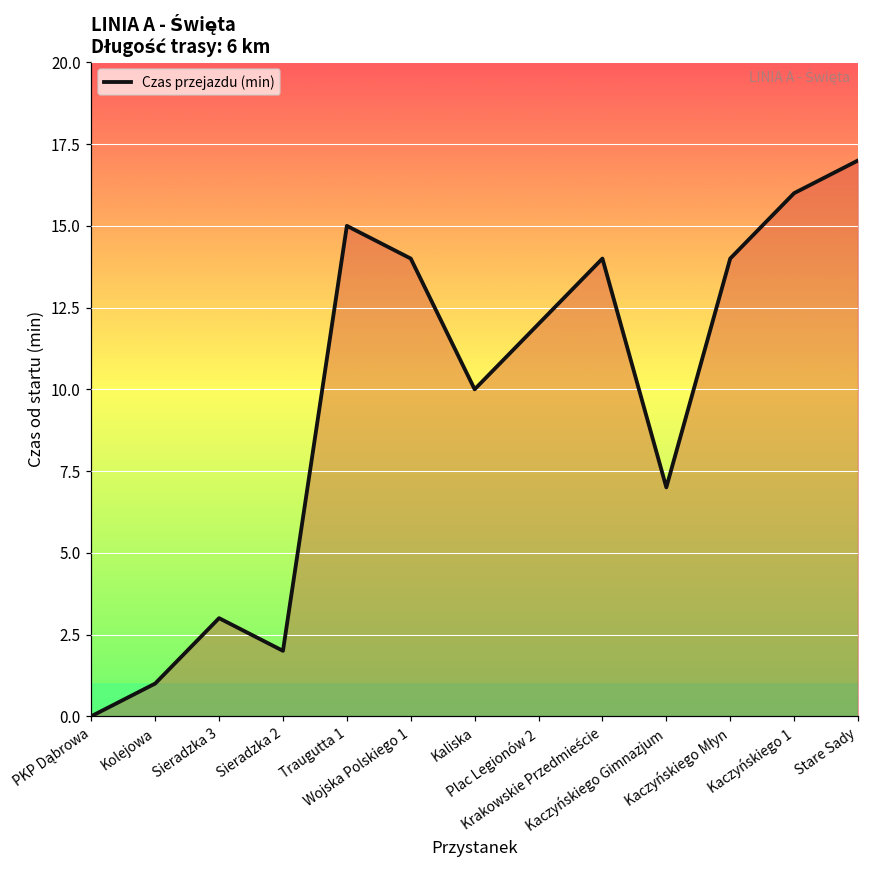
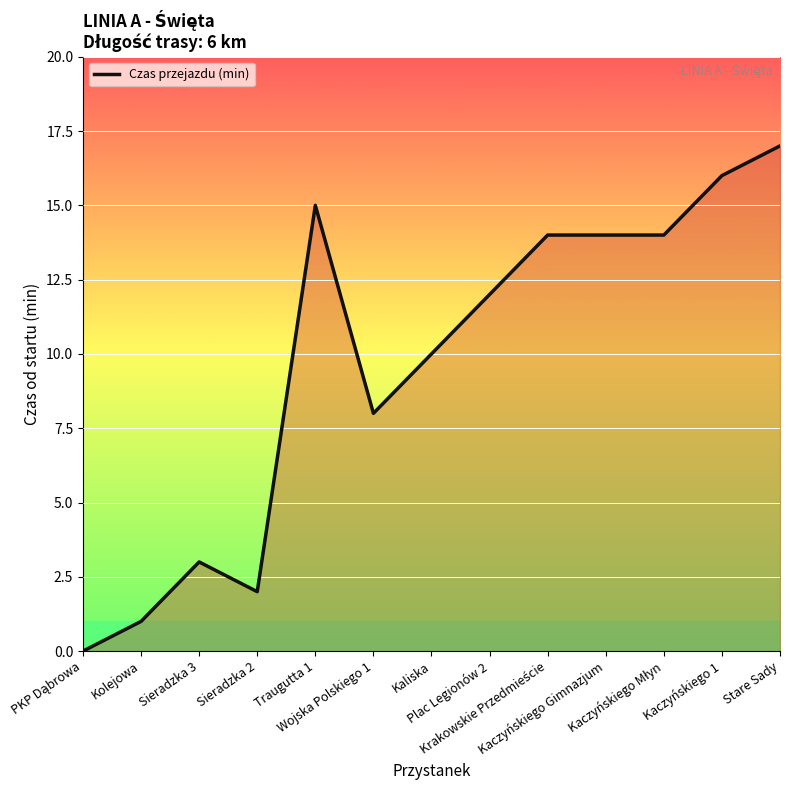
  {
    "Sieradzka 3": 3,
    "Sieradzka 2": 2,
    "Traugutta 1": 15,
-   "Wojska Polskiego 1": 14,
+   "Wojska Polskiego 1": 8,
    "Kaliska": 10,
    "Plac Legionów 2": 12,
    "Krakowskie Przedmieście": 14,
-   "Kaczyńskiego Gimnazjum": 7,
+   "Kaczyńskiego Gimnazjum": 14,
    "Kaczyńskiego Młyn": 14,
    "Kaczyńskiego 1": 16,
    "Stare Sady": 17
  }
